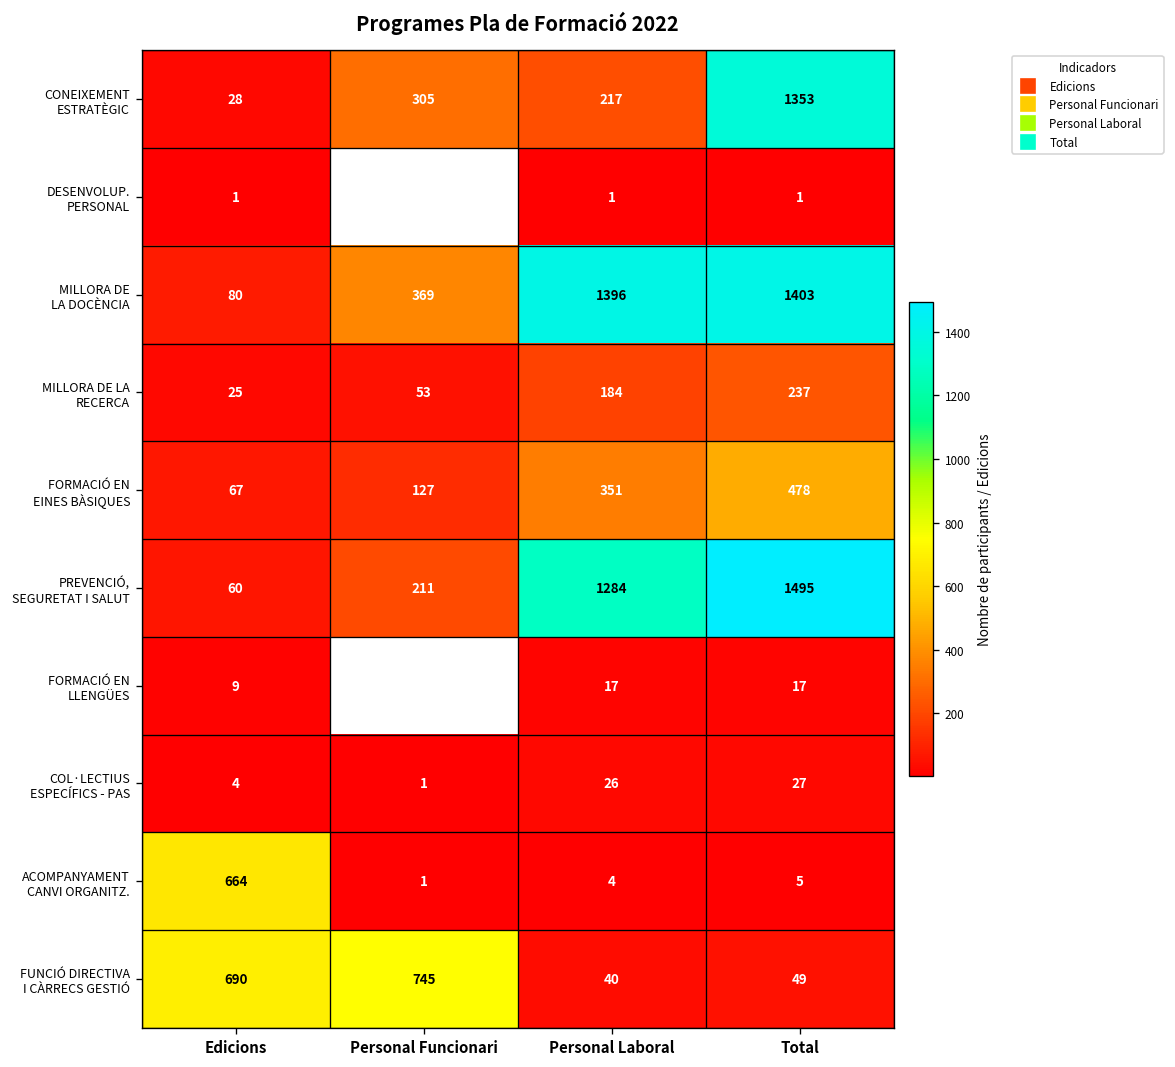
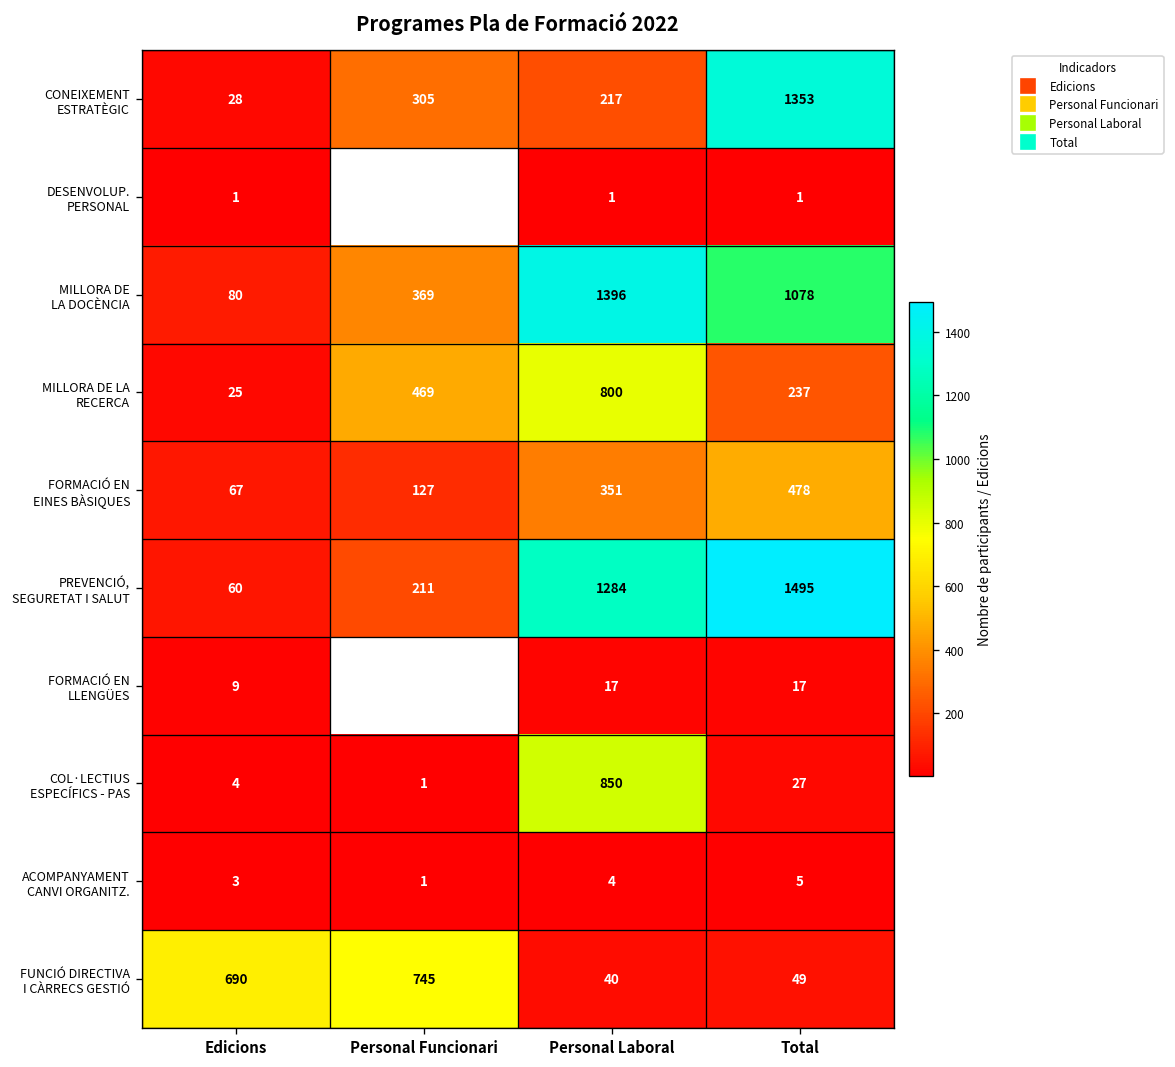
  {
    "CONEIXEMENT ESTRATÈGIC": {
      "Edicions": 28,
      "Personal Funcionari": 305,
      "Personal Laboral": 217,
      "Total": 1353
    },
    "DESENVOLUP. PERSONAL": {
      "Edicions": 1,
      "Personal Laboral": 1,
      "Total": 1
    },
    "MILLORA DE LA DOCÈNCIA": {
      "Edicions": 80,
      "Personal Funcionari": 369,
      "Personal Laboral": 1396,
-     "Total": 1403
+     "Total": 1078
    },
    "MILLORA DE LA RECERCA": {
      "Edicions": 25,
-     "Personal Funcionari": 53,
-     "Personal Laboral": 184,
+     "Personal Funcionari": 469,
+     "Personal Laboral": 800,
      "Total": 237
    },
    "FORMACIÓ EN EINES BÀSIQUES": {
      "Edicions": 67,
      "Personal Funcionari": 127,
      "Personal Laboral": 351,
      "Total": 478
    },
    "PREVENCIÓ, SEGURETAT I SALUT": {
      "Edicions": 60,
      "Personal Funcionari": 211,
      "Personal Laboral": 1284,
      "Total": 1495
    },
    "FORMACIÓ EN LLENGÜES": {
      "Edicions": 9,
      "Personal Laboral": 17,
      "Total": 17
    },
    "COL·LECTIUS ESPECÍFICS - PAS": {
      "Edicions": 4,
      "Personal Funcionari": 1,
-     "Personal Laboral": 26,
+     "Personal Laboral": 850,
      "Total": 27
    },
    "ACOMPANYAMENT CANVI ORGANITZ.": {
-     "Edicions": 664,
+     "Edicions": 3,
      "Personal Funcionari": 1,
      "Personal Laboral": 4,
      "Total": 5
    },
    "FUNCIÓ DIRECTIVA I CÀRRECS GESTIÓ": {
      "Edicions": 690,
      "Personal Funcionari": 745,
      "Personal Laboral": 40,
      "Total": 49
    }
  }
